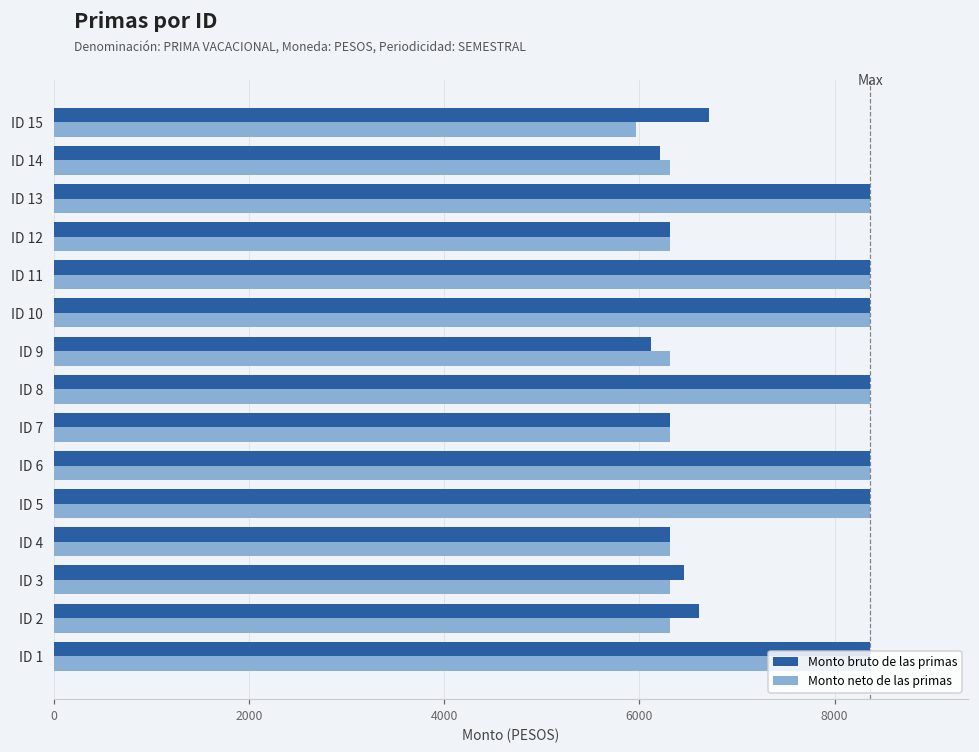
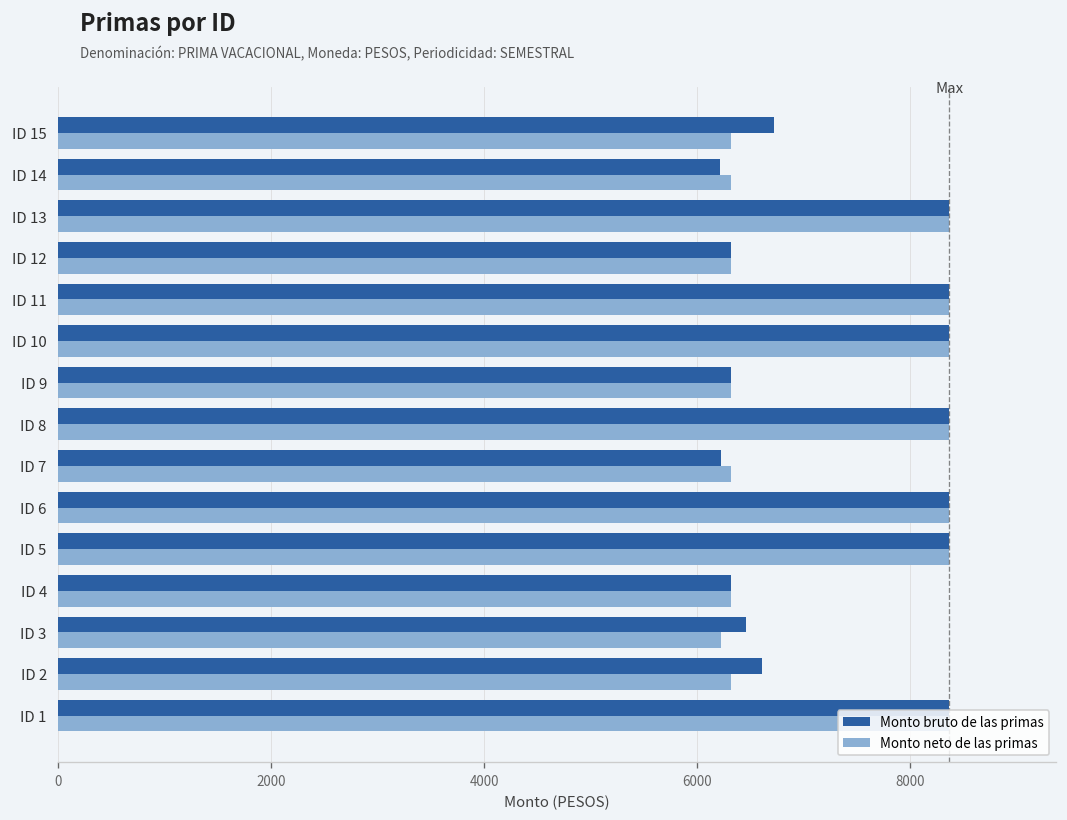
  {
    "Monto bruto de las primas": {
      "ID 15": 6700,
      "ID 14": 6200,
      "ID 13": 8400,
      "ID 12": 6300,
      "ID 11": 8400,
      "ID 10": 8400,
-     "ID 9": 6100,
+     "ID 9": 6300,
      "ID 8": 8400,
-     "ID 7": 6300,
+     "ID 7": 6200,
      "ID 6": 8400,
      "ID 5": 8400,
      "ID 4": 6300,
      "ID 3": 6500,
      "ID 2": 6600,
      "ID 1": 8400
    },
    "Monto neto de las primas": {
-     "ID 15": 6000,
+     "ID 15": 6300,
      "ID 14": 6300,
      "ID 13": 8400,
      "ID 12": 6300,
      "ID 11": 8400,
      "ID 10": 8400,
      "ID 9": 6300,
      "ID 8": 8400,
      "ID 7": 6300,
      "ID 6": 8400,
      "ID 5": 8400,
      "ID 4": 6300,
-     "ID 3": 6300,
+     "ID 3": 6200,
      "ID 2": 6300
    }
  }
